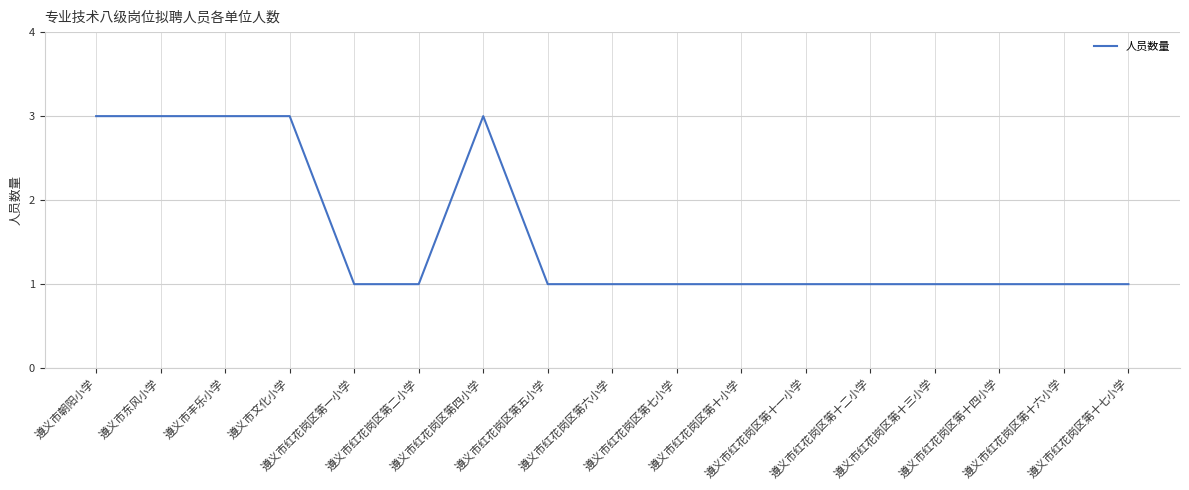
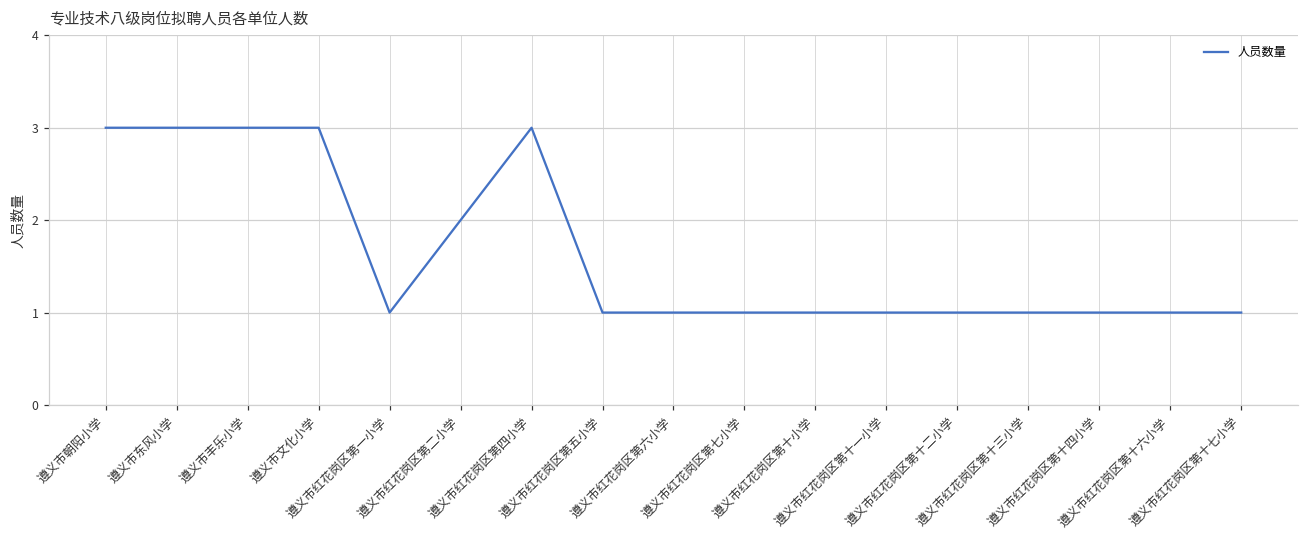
  {
    "遵义市朝阳小学": 3,
    "遵义市东风小学": 3,
    "遵义市丰乐小学": 3,
    "遵义市文化小学": 3,
    "遵义市红花岗区第一小学": 1,
-   "遵义市红花岗区第二小学": 1,
+   "遵义市红花岗区第二小学": 2,
    "遵义市红花岗区第四小学": 3,
    "遵义市红花岗区第五小学": 1,
    "遵义市红花岗区第六小学": 1,
    "遵义市红花岗区第七小学": 1,
    "遵义市红花岗区第十小学": 1,
    "遵义市红花岗区第十一小学": 1,
    "遵义市红花岗区第十二小学": 1,
    "遵义市红花岗区第十三小学": 1,
    "遵义市红花岗区第十四小学": 1,
    "遵义市红花岗区第十六小学": 1,
    "遵义市红花岗区第十七小学": 1
  }
